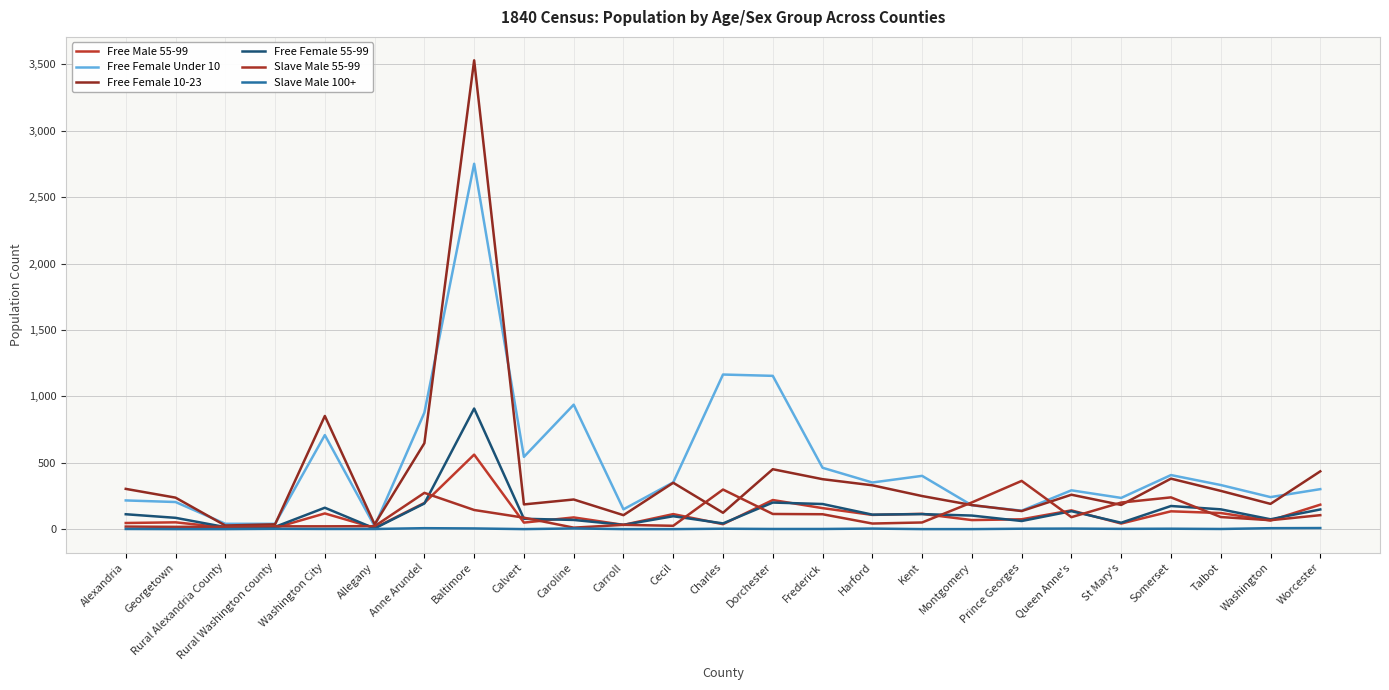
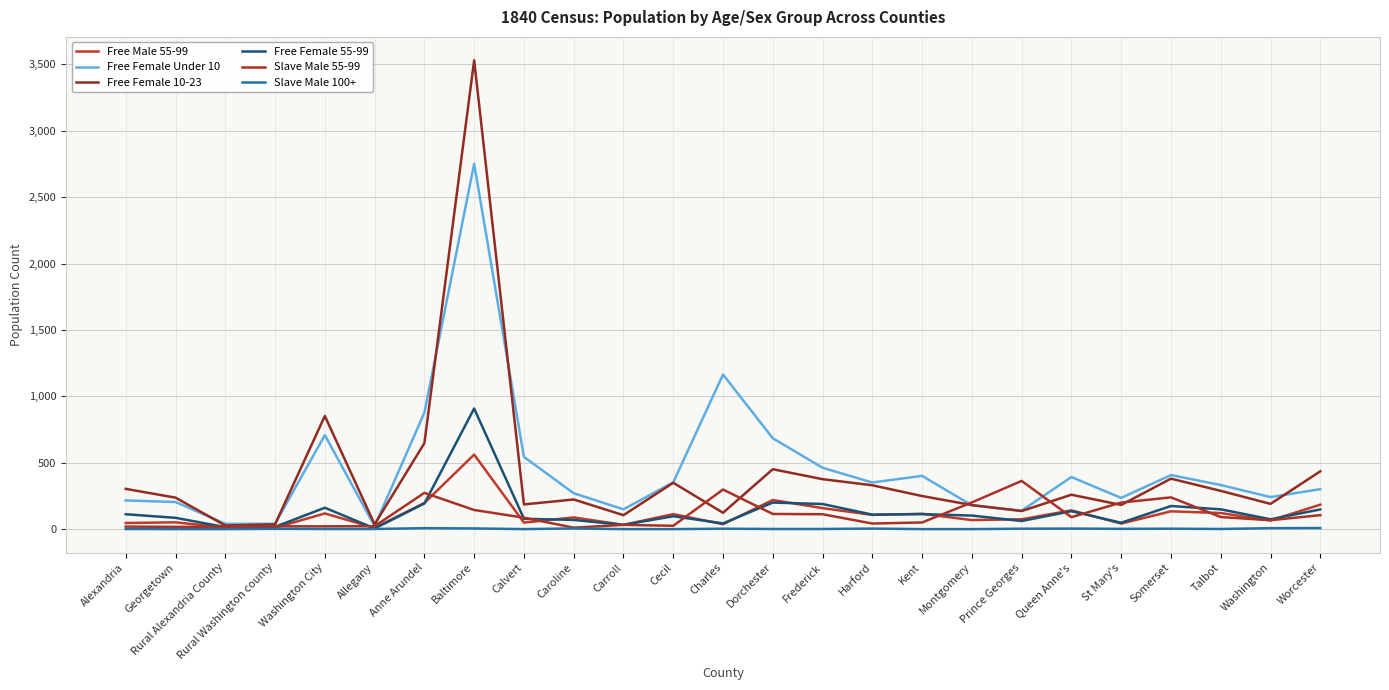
  {
    "Free Female Under 10": {
      "Alexandria": "220",
      "Georgetown": "200",
      "Washington City": "710",
      "Anne Arundel": "880",
      "Baltimore": "2,750",
      "Calvert": "540",
-     "Caroline": "940",
+     "Caroline": "270",
      "Carroll": "150",
      "Charles": "1,160",
-     "Dorchester": "1,150",
+     "Dorchester": "680",
      "Frederick": "460",
      "Harford": "350",
      "Kent": "400",
-     "Queen Anne's": "290",
+     "Queen Anne's": "390",
      "St Mary's": "240",
      "Somerset": "410",
      "Talbot": "330",
      "Washington": "240",
      "Worcester": "300"
    }
  }
